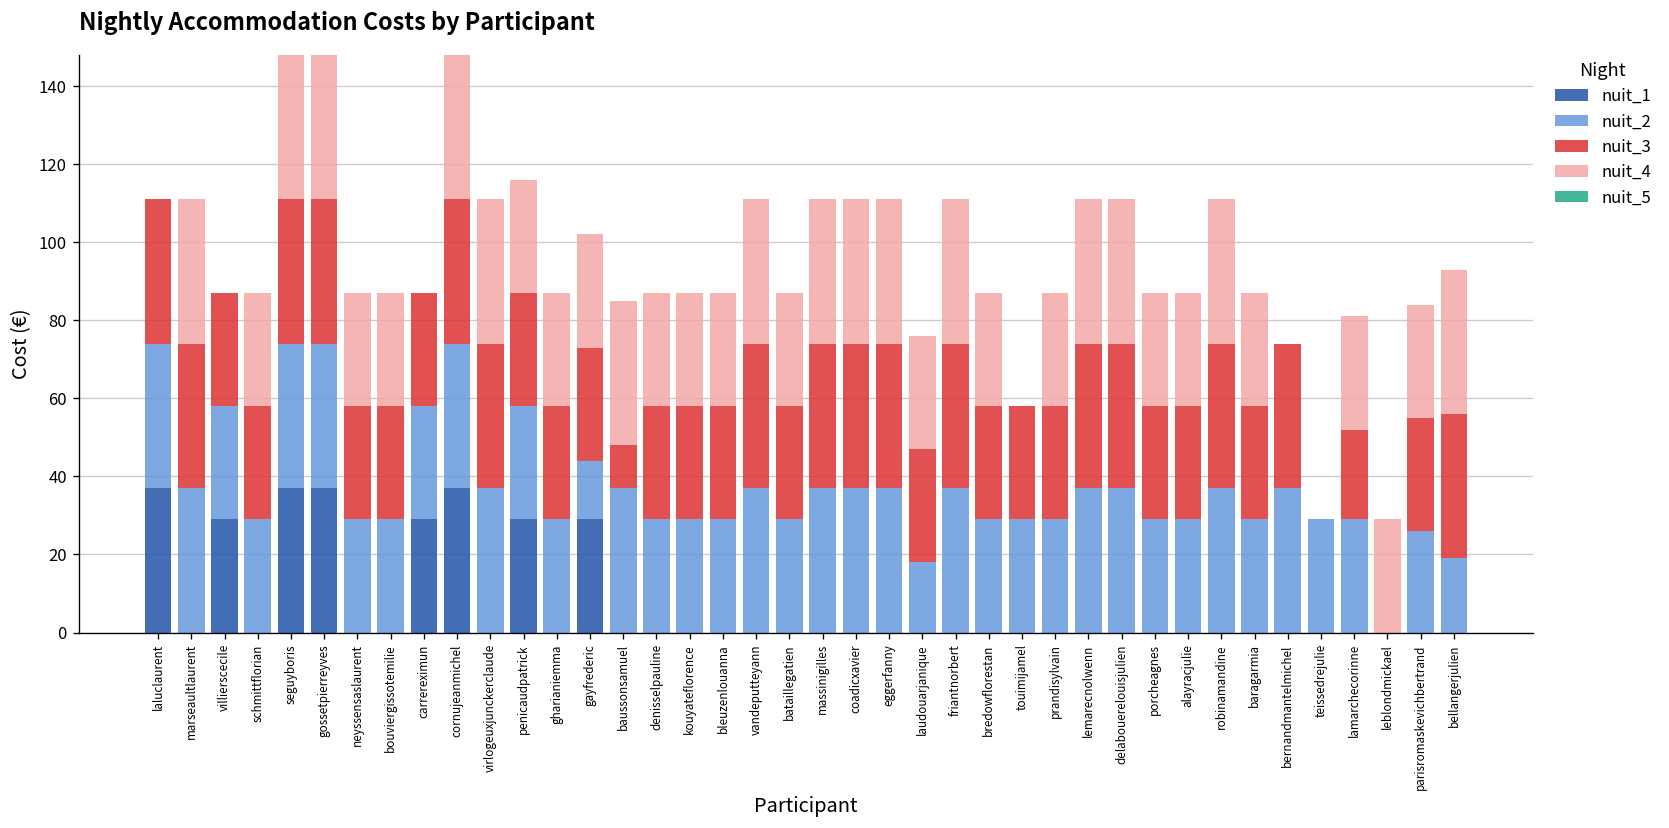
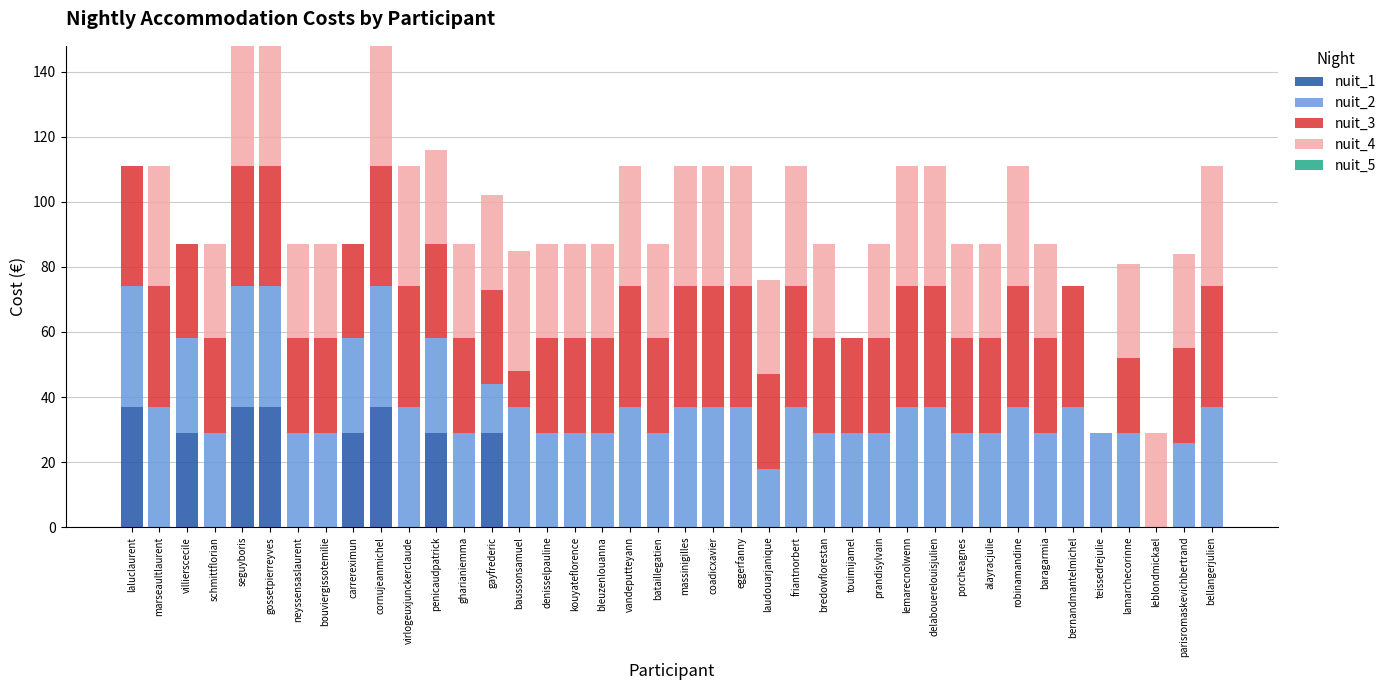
  {
    "nuit_1": {
      "laluclaurent": 37,
      "marseaultlaurent": 0,
      "villierscecile": 29,
      "schmittflorian": 0,
      "seguyboris": 37,
      "gossetpierreyves": 37,
      "neyssensaslaurent": 0,
      "bouviergissotemilie": 0,
      "carrereximun": 29,
      "cornujeanmichel": 37,
      "virlogeuxjunckerclaude": 0,
      "penicaudpatrick": 29,
      "gharianiemma": 0,
      "gayfrederic": 29,
      "baussonsamuel": 0,
      "denisselpauline": 0,
      "kouyateflorence": 0,
      "bleuzenlouanna": 0,
      "vandeputteyann": 0,
      "bataillegatien": 0,
      "massinigilles": 0,
      "coadicxavier": 0,
      "eggerfanny": 0,
      "laudouarjanique": 0,
      "friantnorbert": 0,
      "bredowflorestan": 0,
      "touimijamel": 0,
      "prandisylvain": 0,
      "lemarecnolwenn": 0,
      "delabouerelouisjulien": 0,
      "porcheagnes": 0,
      "alayracjulie": 0,
      "robinamandine": 0,
      "baragarmia": 0,
      "bernandmantelmichel": 0,
      "teissedrejulie": 0,
      "lamarchecorinne": 0,
      "leblondmickael": 0,
      "parisromaskevichbertrand": 0,
      "bellangerjulien": 0
    },
    "nuit_2": {
      "laluclaurent": 37,
      "marseaultlaurent": 37,
      "villierscecile": 29,
      "schmittflorian": 29,
      "seguyboris": 37,
      "gossetpierreyves": 37,
      "neyssensaslaurent": 29,
      "bouviergissotemilie": 29,
      "carrereximun": 29,
      "cornujeanmichel": 37,
      "virlogeuxjunckerclaude": 37,
      "penicaudpatrick": 29,
      "gharianiemma": 29,
      "gayfrederic": 15,
      "baussonsamuel": 37,
      "denisselpauline": 29,
      "kouyateflorence": 29,
      "bleuzenlouanna": 29,
      "vandeputteyann": 37,
      "bataillegatien": 29,
      "massinigilles": 37,
      "coadicxavier": 37,
      "eggerfanny": 37,
      "laudouarjanique": 18,
      "friantnorbert": 37,
      "bredowflorestan": 29,
      "touimijamel": 29,
      "prandisylvain": 29,
      "lemarecnolwenn": 37,
      "delabouerelouisjulien": 37,
      "porcheagnes": 29,
      "alayracjulie": 29,
      "robinamandine": 37,
      "baragarmia": 29,
      "bernandmantelmichel": 37,
      "teissedrejulie": 29,
      "lamarchecorinne": 29,
      "leblondmickael": 0,
      "parisromaskevichbertrand": 26,
-     "bellangerjulien": 19
+     "bellangerjulien": 37
    },
    "nuit_3": {
      "laluclaurent": 37,
      "marseaultlaurent": 37,
      "villierscecile": 29,
      "schmittflorian": 29,
      "seguyboris": 37,
      "gossetpierreyves": 37,
      "neyssensaslaurent": 29,
      "bouviergissotemilie": 29,
      "carrereximun": 29,
      "cornujeanmichel": 37,
      "virlogeuxjunckerclaude": 37,
      "penicaudpatrick": 29,
      "gharianiemma": 29,
      "gayfrederic": 29,
      "baussonsamuel": 11,
      "denisselpauline": 29,
      "kouyateflorence": 29,
      "bleuzenlouanna": 29,
      "vandeputteyann": 37,
      "bataillegatien": 29,
      "massinigilles": 37,
      "coadicxavier": 37,
      "eggerfanny": 37,
      "laudouarjanique": 29,
      "friantnorbert": 37,
      "bredowflorestan": 29,
      "touimijamel": 29,
      "prandisylvain": 29,
      "lemarecnolwenn": 37,
      "delabouerelouisjulien": 37,
      "porcheagnes": 29,
      "alayracjulie": 29,
      "robinamandine": 37,
      "baragarmia": 29,
      "bernandmantelmichel": 37,
      "teissedrejulie": 0,
      "lamarchecorinne": 23,
      "leblondmickael": 0,
      "parisromaskevichbertrand": 29,
      "bellangerjulien": 37
    },
    "nuit_5": {
      "laluclaurent": 0,
      "villierscecile": 0,
      "carrereximun": 0,
      "touimijamel": 0,
      "bernandmantelmichel": 0,
      "teissedrejulie": 0
    }
  }
